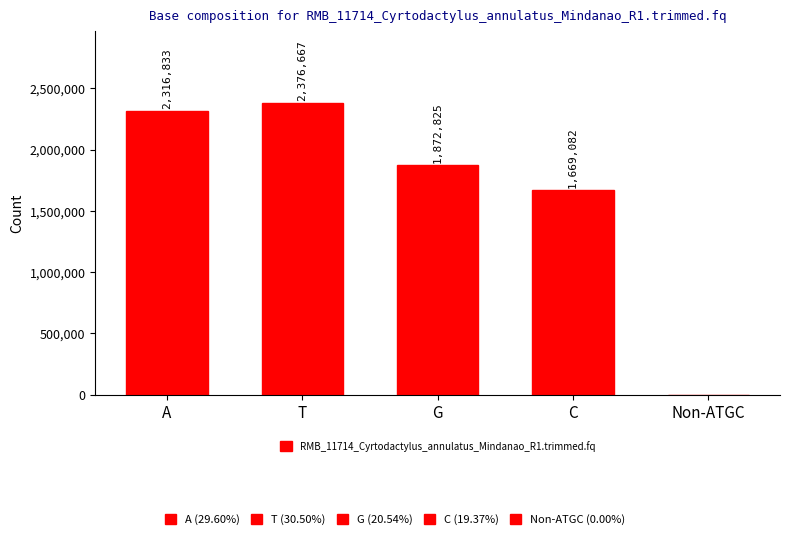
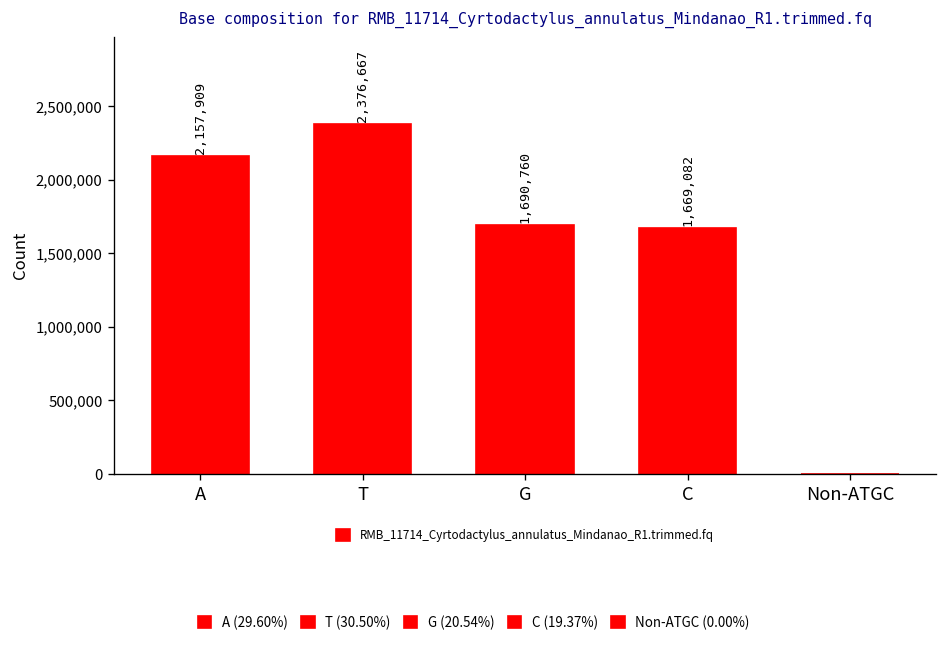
  {
-   "A": "2,316,833",
+   "A": "2,157,909",
    "T": "2,376,667",
-   "G": "1,872,825",
+   "G": "1,690,760",
    "C": "1,669,082"
  }
